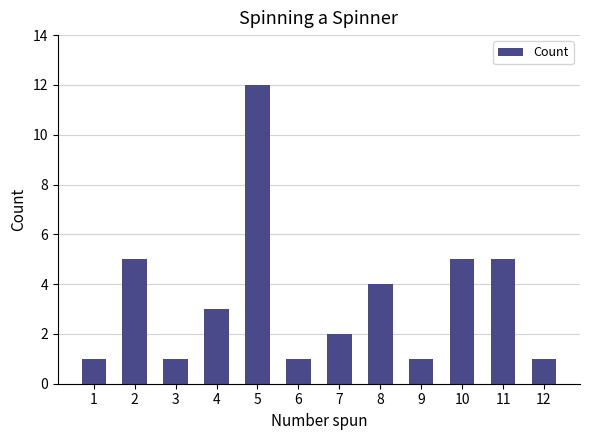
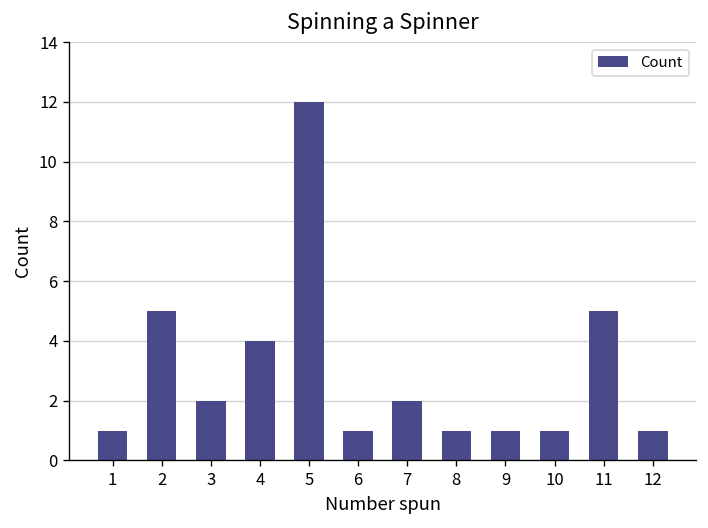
  {
    "1": 1,
    "2": 5,
-   "3": 1,
-   "4": 3,
+   "3": 2,
+   "4": 4,
    "5": 12,
    "6": 1,
    "7": 2,
-   "8": 4,
+   "8": 1,
    "9": 1,
-   "10": 5,
+   "10": 1,
    "11": 5,
    "12": 1
  }
